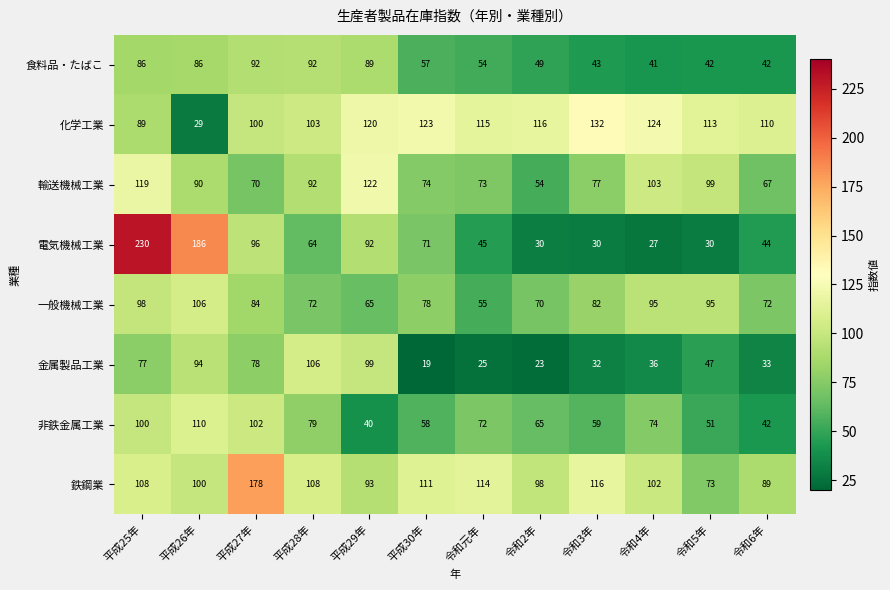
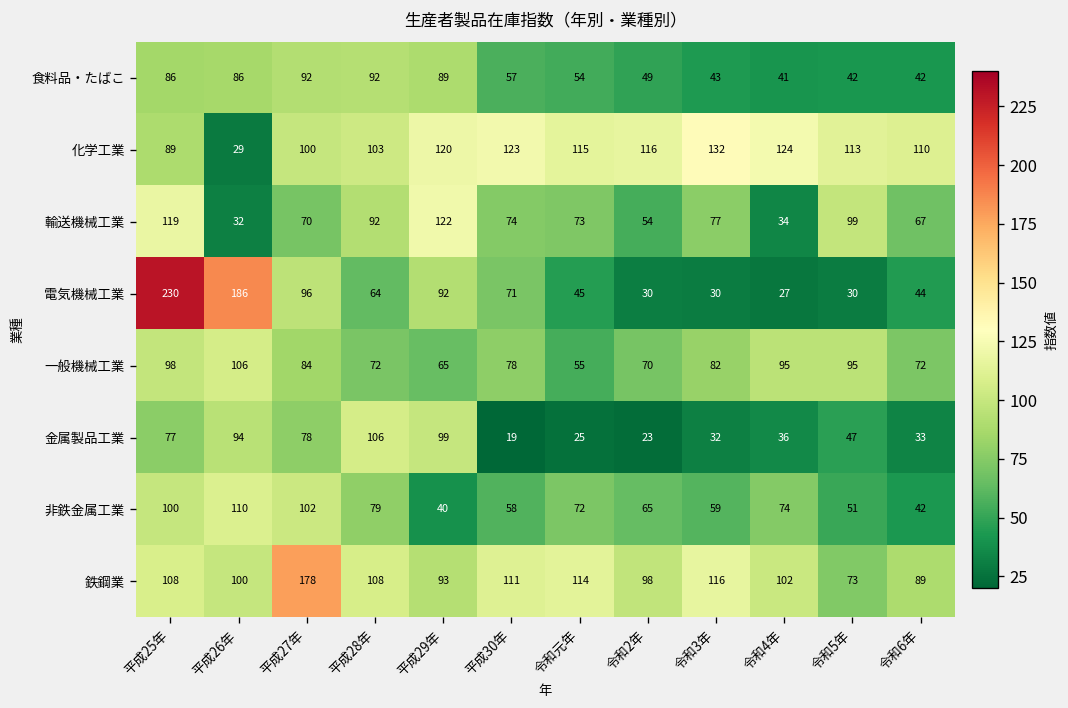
  {
    "食料品・たばこ": {
      "平成25年": 86,
      "平成26年": 86,
      "平成27年": 92,
      "平成28年": 92,
      "平成29年": 89,
      "平成30年": 57,
      "令和元年": 54,
      "令和2年": 49,
      "令和3年": 43,
      "令和4年": 41,
      "令和5年": 42,
      "令和6年": 42
    },
    "化学工業": {
      "平成25年": 89,
      "平成26年": 29,
      "平成27年": 100,
      "平成28年": 103,
      "平成29年": 120,
      "平成30年": 123,
      "令和元年": 115,
      "令和2年": 116,
      "令和3年": 132,
      "令和4年": 124,
      "令和5年": 113,
      "令和6年": 110
    },
    "輸送機械工業": {
      "平成25年": 119,
-     "平成26年": 90,
+     "平成26年": 32,
      "平成27年": 70,
      "平成28年": 92,
      "平成29年": 122,
      "平成30年": 74,
      "令和元年": 73,
      "令和2年": 54,
      "令和3年": 77,
-     "令和4年": 103,
+     "令和4年": 34,
      "令和5年": 99,
      "令和6年": 67
    },
    "電気機械工業": {
      "平成25年": 230,
      "平成26年": 186,
      "平成27年": 96,
      "平成28年": 64,
      "平成29年": 92,
      "平成30年": 71,
      "令和元年": 45,
      "令和2年": 30,
      "令和3年": 30,
      "令和4年": 27,
      "令和5年": 30,
      "令和6年": 44
    },
    "一般機械工業": {
      "平成25年": 98,
      "平成26年": 106,
      "平成27年": 84,
      "平成28年": 72,
      "平成29年": 65,
      "平成30年": 78,
      "令和元年": 55,
      "令和2年": 70,
      "令和3年": 82,
      "令和4年": 95,
      "令和5年": 95,
      "令和6年": 72
    },
    "金属製品工業": {
      "平成25年": 77,
      "平成26年": 94,
      "平成27年": 78,
      "平成28年": 106,
      "平成29年": 99,
      "平成30年": 19,
      "令和元年": 25,
      "令和2年": 23,
      "令和3年": 32,
      "令和4年": 36,
      "令和5年": 47,
      "令和6年": 33
    },
    "非鉄金属工業": {
      "平成25年": 100,
      "平成26年": 110,
      "平成27年": 102,
      "平成28年": 79,
      "平成29年": 40,
      "平成30年": 58,
      "令和元年": 72,
      "令和2年": 65,
      "令和3年": 59,
      "令和4年": 74,
      "令和5年": 51,
      "令和6年": 42
    },
    "鉄鋼業": {
      "平成25年": 108,
      "平成26年": 100,
      "平成27年": 178,
      "平成28年": 108,
      "平成29年": 93,
      "平成30年": 111,
      "令和元年": 114,
      "令和2年": 98,
      "令和3年": 116,
      "令和4年": 102,
      "令和5年": 73,
      "令和6年": 89
    }
  }
